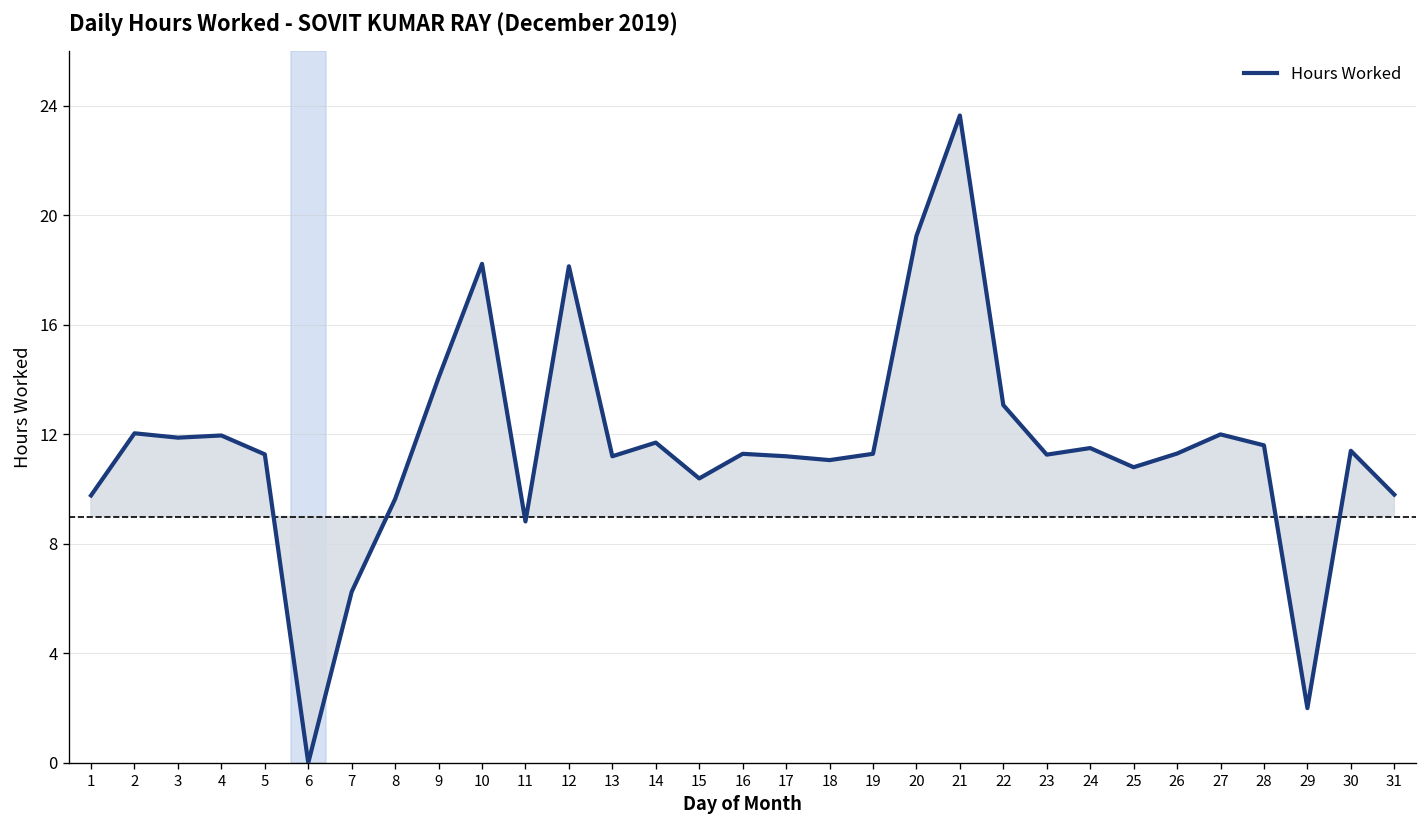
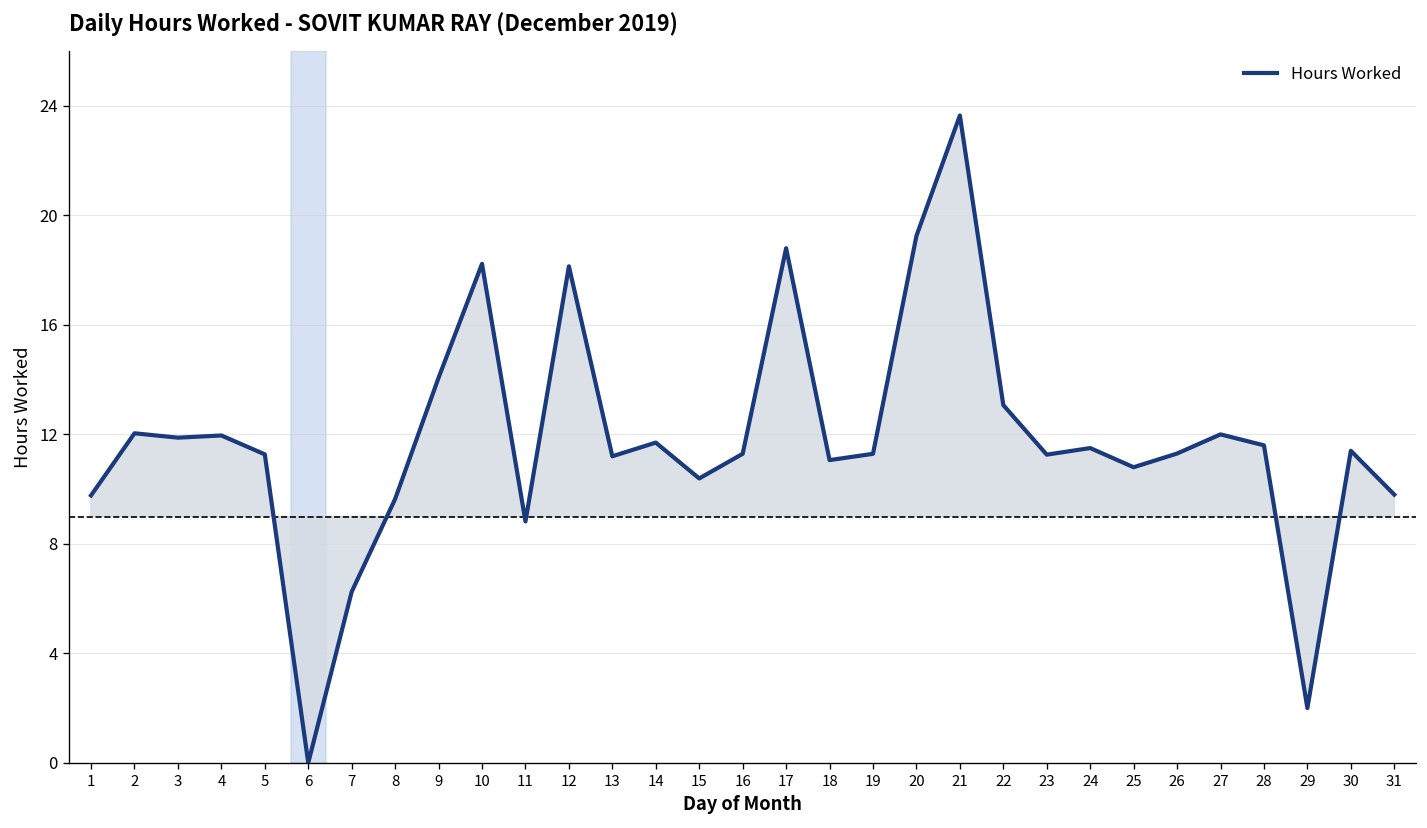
  {
    "1": 9.8,
    "2": 12.0,
    "3": 11.9,
    "4": 12.0,
    "5": 11.3,
    "6": 0.0,
    "7": 6.3,
    "8": 9.6,
    "9": 14.1,
    "10": 18.2,
    "11": 8.8,
    "12": 18.1,
    "13": 11.2,
    "14": 11.7,
    "15": 10.4,
    "16": 11.3,
-   "17": 11.2,
+   "17": 18.8,
    "18": 11.1,
    "19": 11.3,
    "20": 19.3,
    "21": 23.7,
    "22": 13.1,
    "23": 11.3,
    "24": 11.5,
    "25": 10.8,
    "26": 11.3,
    "27": 12.0,
    "28": 11.6,
    "29": 2.0,
    "30": 11.4,
    "31": 9.8
  }
